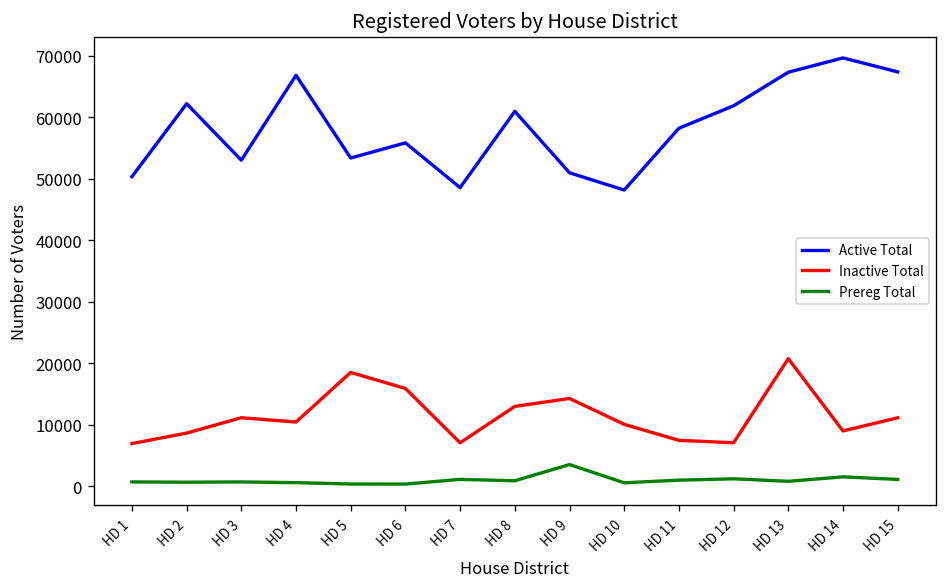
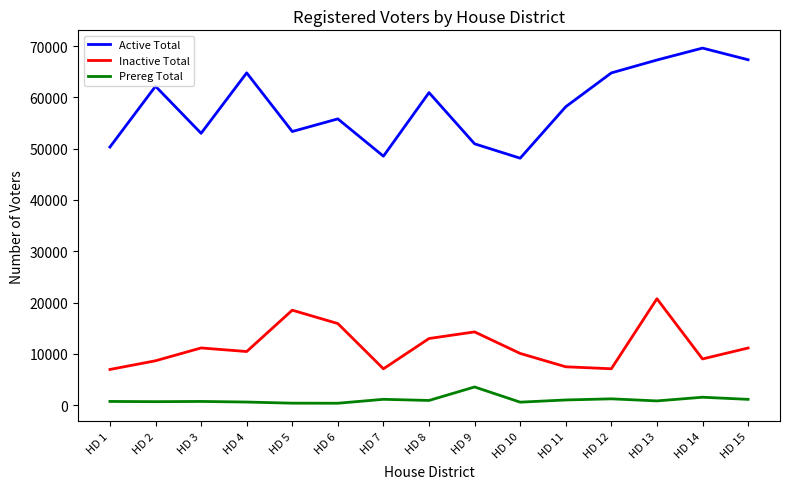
  {
    "Active Total": {
      "HD 1": 50000,
      "HD 2": 62000,
      "HD 3": 53000,
-     "HD 4": 67000,
+     "HD 4": 65000,
      "HD 5": 53000,
      "HD 6": 56000,
      "HD 7": 49000,
      "HD 8": 61000,
      "HD 9": 51000,
      "HD 10": 48000,
      "HD 11": 58000,
-     "HD 12": 62000,
+     "HD 12": 65000,
      "HD 13": 67000,
      "HD 14": 70000,
      "HD 15": 67000
    },
    "Inactive Total": {
      "HD 1": 7000,
      "HD 2": 9000,
      "HD 3": 11000,
      "HD 4": 10000,
      "HD 5": 19000,
      "HD 6": 16000,
      "HD 7": 7000,
      "HD 8": 13000,
      "HD 9": 14000,
      "HD 10": 10000,
      "HD 11": 7000,
      "HD 12": 7000,
      "HD 13": 21000,
      "HD 14": 9000,
      "HD 15": 11000
    },
    "Prereg Total": {
      "HD 1": 1000,
      "HD 2": 1000,
      "HD 3": 1000,
      "HD 4": 1000,
      "HD 5": 0,
      "HD 6": 0,
      "HD 7": 1000,
      "HD 8": 1000,
      "HD 9": 4000,
      "HD 10": 1000,
      "HD 11": 1000,
      "HD 12": 1000,
      "HD 13": 1000,
      "HD 14": 2000,
      "HD 15": 1000
    }
  }
